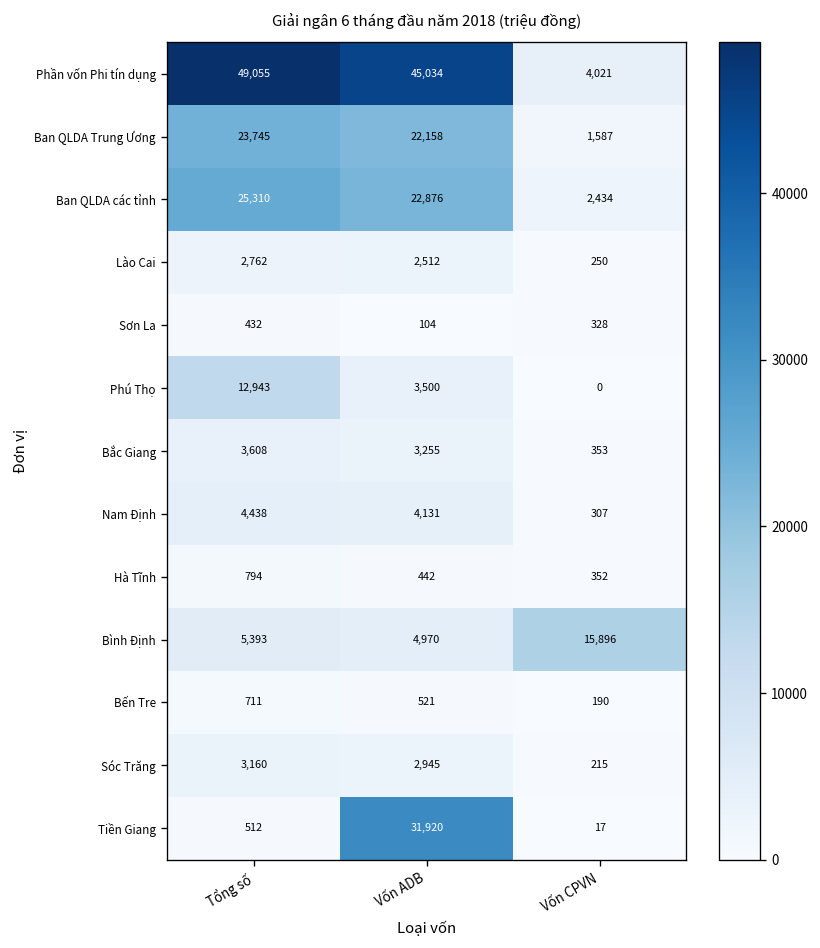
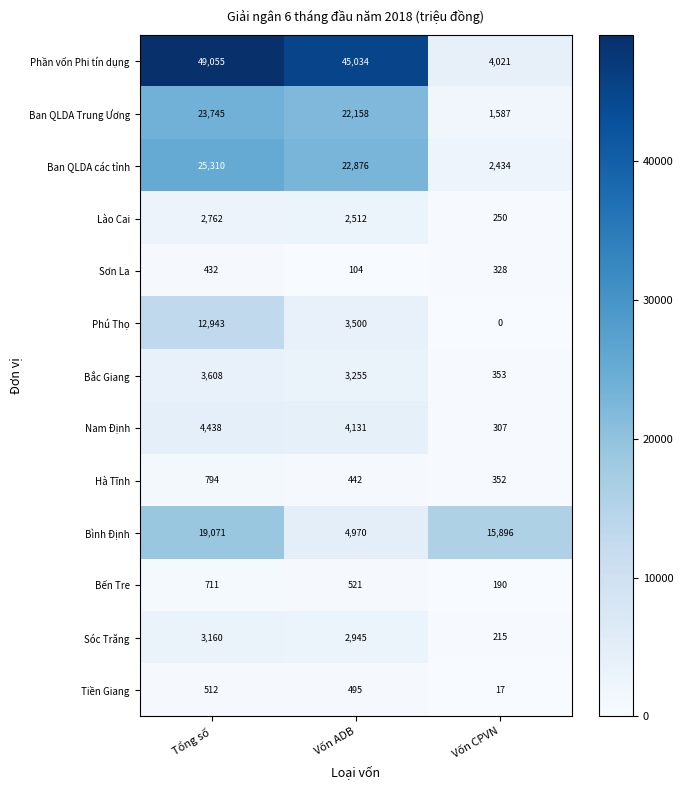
  {
    "Phần vốn Phi tín dụng": {
      "Tổng số": "49,055",
      "Vốn ADB": "45,034",
      "Vốn CPVN": "4,021"
    },
    "Ban QLDA Trung Ương": {
      "Tổng số": "23,745",
      "Vốn ADB": "22,158",
      "Vốn CPVN": "1,587"
    },
    "Ban QLDA các tỉnh": {
      "Tổng số": "25,310",
      "Vốn ADB": "22,876",
      "Vốn CPVN": "2,434"
    },
    "Lào Cai": {
      "Tổng số": "2,762",
      "Vốn ADB": "2,512",
      "Vốn CPVN": "250"
    },
    "Sơn La": {
      "Tổng số": "432",
      "Vốn ADB": "104",
      "Vốn CPVN": "328"
    },
    "Phú Thọ": {
      "Tổng số": "12,943",
      "Vốn ADB": "3,500",
      "Vốn CPVN": "0"
    },
    "Bắc Giang": {
      "Tổng số": "3,608",
      "Vốn ADB": "3,255",
      "Vốn CPVN": "353"
    },
    "Nam Định": {
      "Tổng số": "4,438",
      "Vốn ADB": "4,131",
      "Vốn CPVN": "307"
    },
    "Hà Tĩnh": {
      "Tổng số": "794",
      "Vốn ADB": "442",
      "Vốn CPVN": "352"
    },
    "Bình Định": {
-     "Tổng số": "5,393",
+     "Tổng số": "19,071",
      "Vốn ADB": "4,970",
      "Vốn CPVN": "15,896"
    },
    "Bến Tre": {
      "Tổng số": "711",
      "Vốn ADB": "521",
      "Vốn CPVN": "190"
    },
    "Sóc Trăng": {
      "Tổng số": "3,160",
      "Vốn ADB": "2,945",
      "Vốn CPVN": "215"
    },
    "Tiền Giang": {
      "Tổng số": "512",
-     "Vốn ADB": "31,920",
+     "Vốn ADB": "495",
      "Vốn CPVN": "17"
    }
  }
